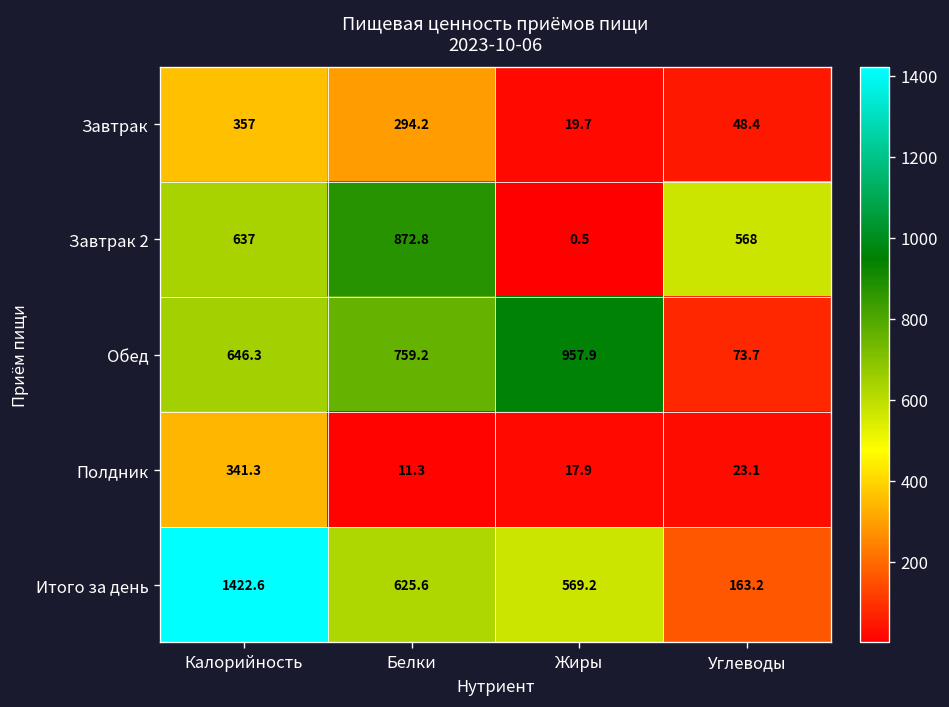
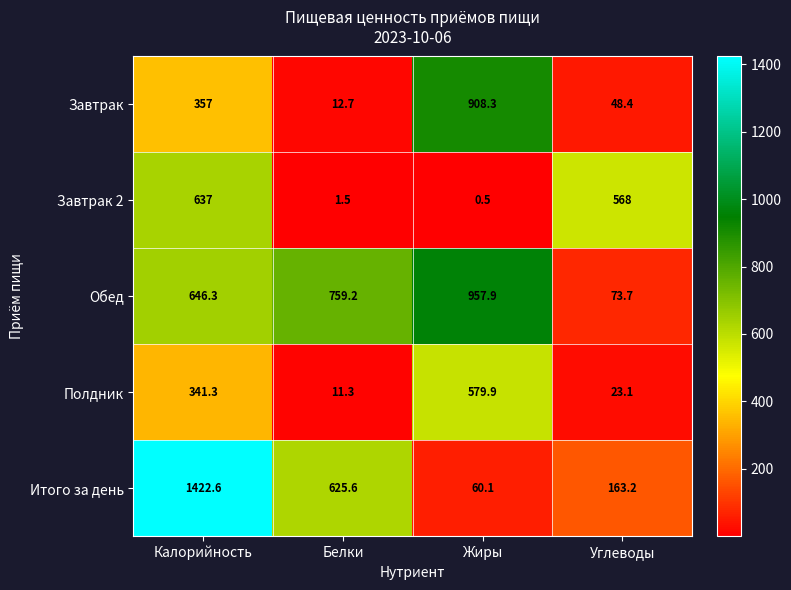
  {
    "Завтрак": {
      "Калорийность": 357,
-     "Белки": 294.2,
-     "Жиры": 19.7,
+     "Белки": 12.7,
+     "Жиры": 908.3,
      "Углеводы": 48.4
    },
    "Завтрак 2": {
      "Калорийность": 637,
-     "Белки": 872.8,
+     "Белки": 1.5,
      "Жиры": 0.5,
      "Углеводы": 568
    },
    "Обед": {
      "Калорийность": 646.3,
      "Белки": 759.2,
      "Жиры": 957.9,
      "Углеводы": 73.7
    },
    "Полдник": {
      "Калорийность": 341.3,
      "Белки": 11.3,
-     "Жиры": 17.9,
+     "Жиры": 579.9,
      "Углеводы": 23.1
    },
    "Итого за день": {
      "Калорийность": 1422.6,
      "Белки": 625.6,
-     "Жиры": 569.2,
+     "Жиры": 60.1,
      "Углеводы": 163.2
    }
  }
